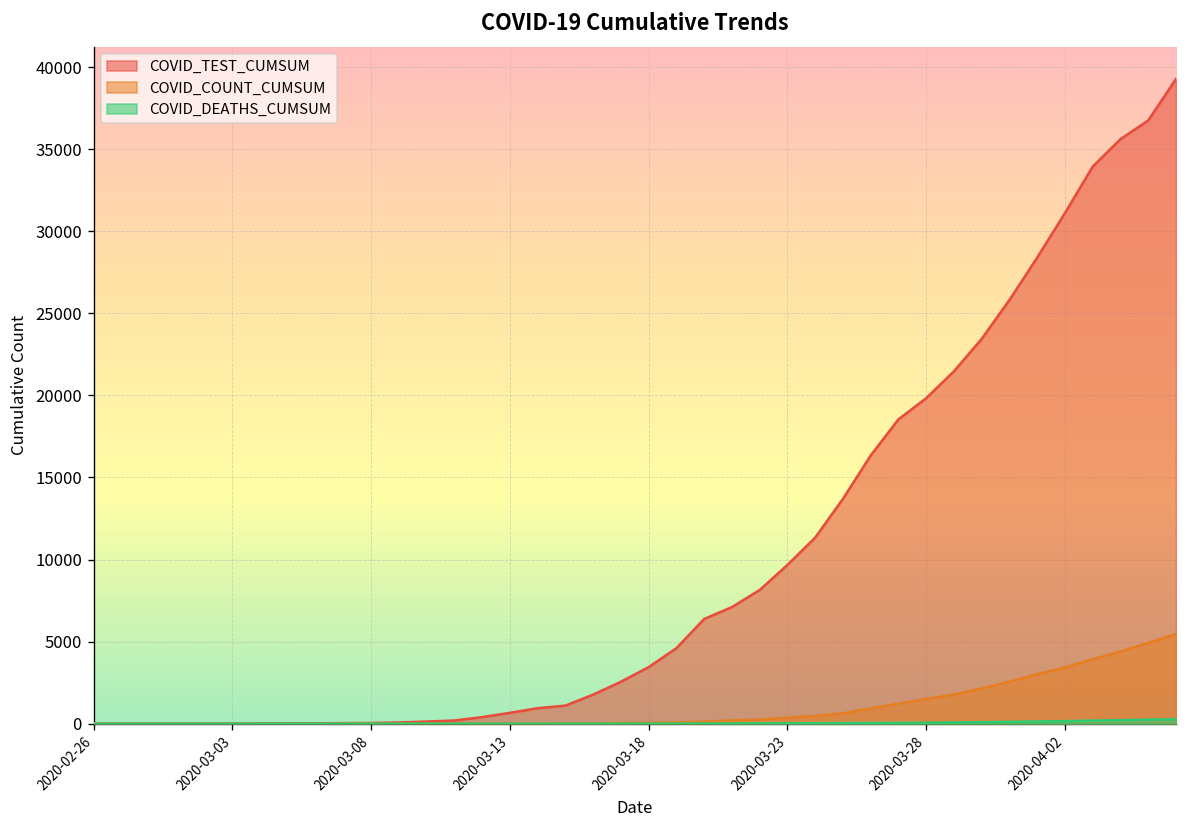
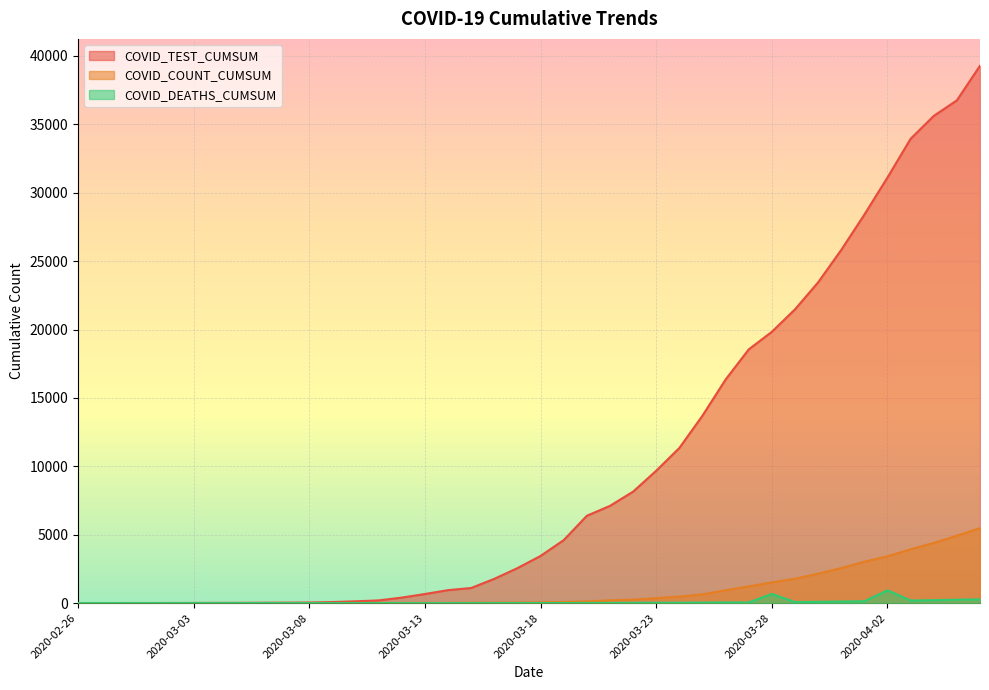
  {
    "COVID_DEATHS_CUMSUM": {
      "2020-03-23": 0,
-     "2020-03-28": 100,
-     "2020-04-02": 200
+     "2020-03-28": 700,
+     "2020-04-02": 900
    }
  }
